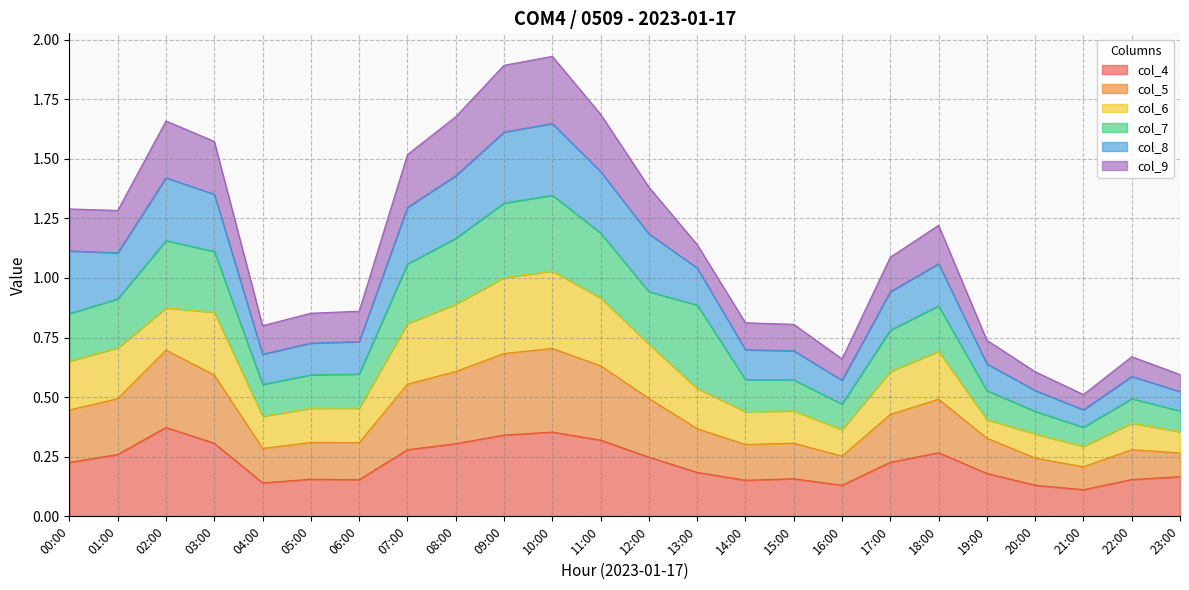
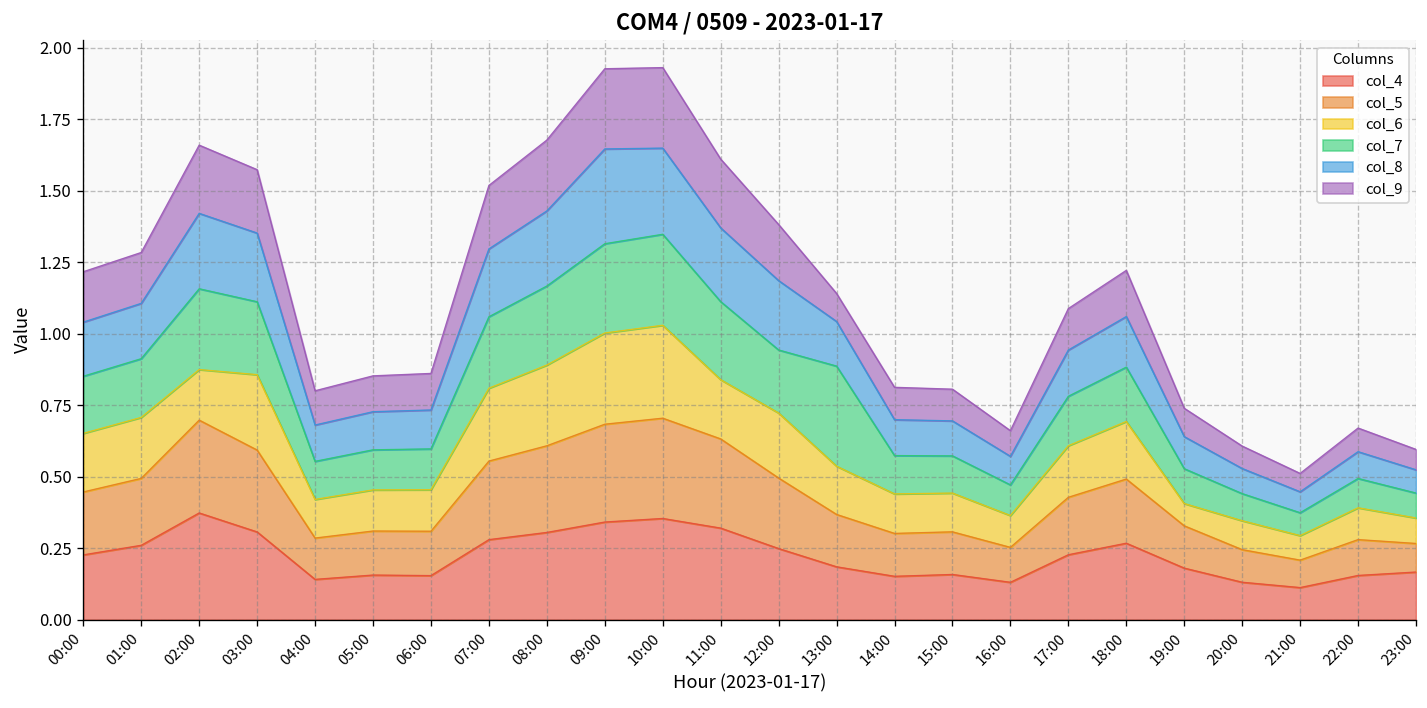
  {
    "col_6": {
      "00:00": 0.20,
      "01:00": 0.21,
      "02:00": 0.18,
      "03:00": 0.26,
      "04:00": 0.14,
      "05:00": 0.14,
      "06:00": 0.15,
      "07:00": 0.25,
      "08:00": 0.28,
      "09:00": 0.32,
      "10:00": 0.32,
-     "11:00": 0.28,
+     "11:00": 0.21,
      "12:00": 0.23,
      "13:00": 0.17,
      "14:00": 0.14,
      "15:00": 0.14,
      "16:00": 0.11,
      "17:00": 0.18,
      "18:00": 0.20,
      "19:00": 0.08,
      "20:00": 0.10,
      "21:00": 0.09,
      "22:00": 0.11,
      "23:00": 0.09
    },
    "col_7": {
      "00:00": 0.20,
      "01:00": 0.21,
      "02:00": 0.28,
      "03:00": 0.25,
      "04:00": 0.13,
      "05:00": 0.14,
      "06:00": 0.14,
      "07:00": 0.25,
      "08:00": 0.28,
      "09:00": 0.31,
      "10:00": 0.32,
      "11:00": 0.27,
      "12:00": 0.22,
      "13:00": 0.35,
      "14:00": 0.13,
      "15:00": 0.13,
      "16:00": 0.11,
      "17:00": 0.17,
      "18:00": 0.19,
      "19:00": 0.12,
      "20:00": 0.09,
      "21:00": 0.08,
      "22:00": 0.10,
      "23:00": 0.09
    },
    "col_8": {
-     "00:00": 0.26,
+     "00:00": 0.19,
      "01:00": 0.19,
      "02:00": 0.26,
      "03:00": 0.24,
      "04:00": 0.13,
      "05:00": 0.13,
      "06:00": 0.14,
      "07:00": 0.24,
      "08:00": 0.26,
-     "09:00": 0.30,
+     "09:00": 0.33,
      "10:00": 0.30,
      "11:00": 0.26,
      "12:00": 0.24,
      "13:00": 0.16,
      "14:00": 0.13,
      "15:00": 0.12,
      "16:00": 0.10,
      "17:00": 0.16,
      "18:00": 0.18,
      "19:00": 0.11,
      "20:00": 0.09,
      "21:00": 0.07,
      "22:00": 0.09,
      "23:00": 0.08
    },
    "col_9": {
      "00:00": 0.18,
      "01:00": 0.18,
      "02:00": 0.24,
      "03:00": 0.22,
      "04:00": 0.12,
      "05:00": 0.13,
      "06:00": 0.13,
      "07:00": 0.22,
      "08:00": 0.25,
      "09:00": 0.28,
      "10:00": 0.28,
      "11:00": 0.24,
      "12:00": 0.20,
      "13:00": 0.10,
      "14:00": 0.11,
      "15:00": 0.11,
      "16:00": 0.09,
      "17:00": 0.14,
      "18:00": 0.16,
      "19:00": 0.10,
      "20:00": 0.08,
      "21:00": 0.06,
      "22:00": 0.08,
      "23:00": 0.07
    }
  }
